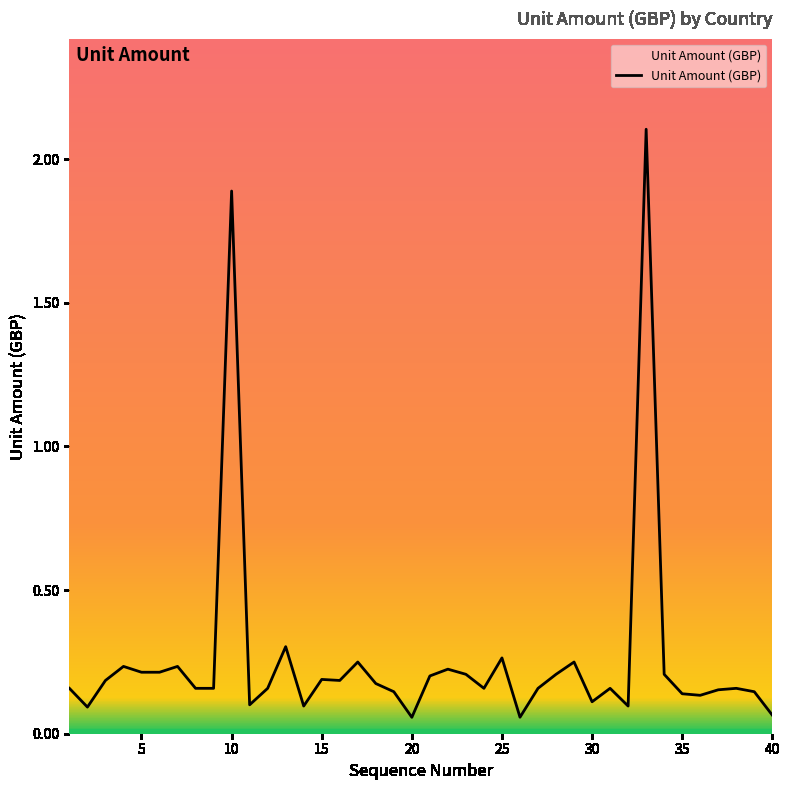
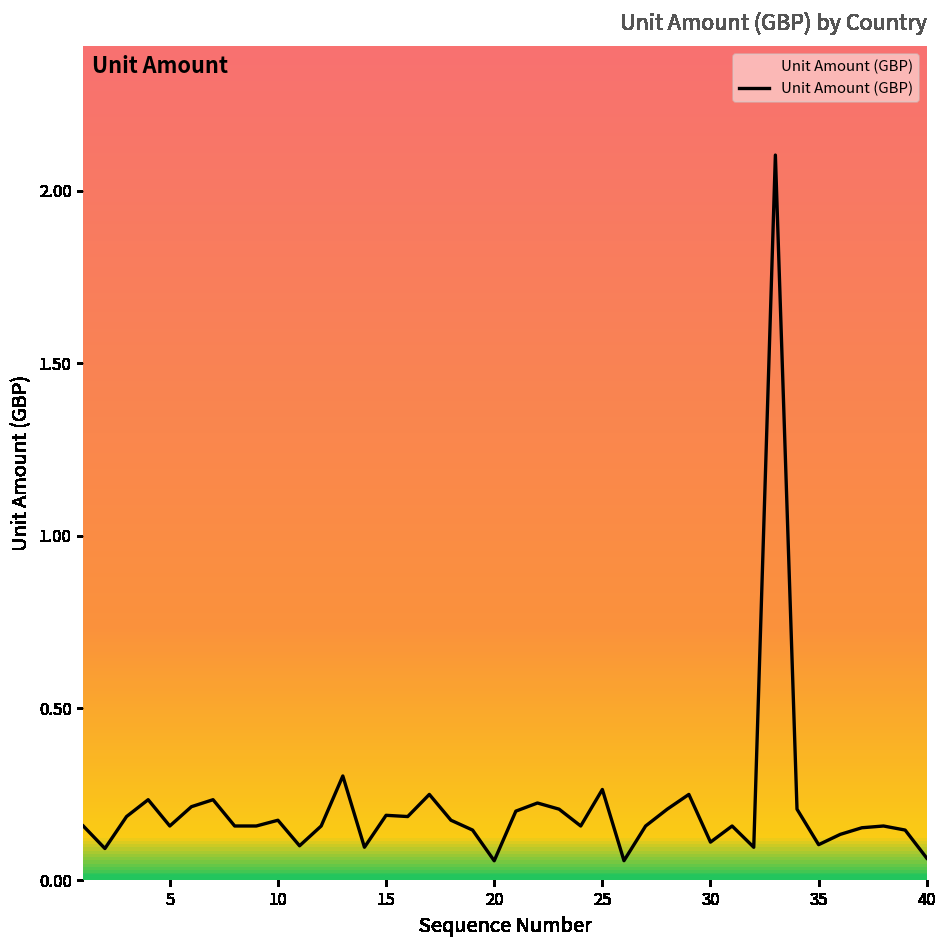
  {
-   "5": 0.21,
-   "10": 1.89,
+   "5": 0.16,
+   "10": 0.17,
    "15": 0.19,
    "20": 0.06,
    "25": 0.26,
    "30": 0.11,
-   "35": 0.14,
+   "35": 0.10,
    "40": 0.06
  }
